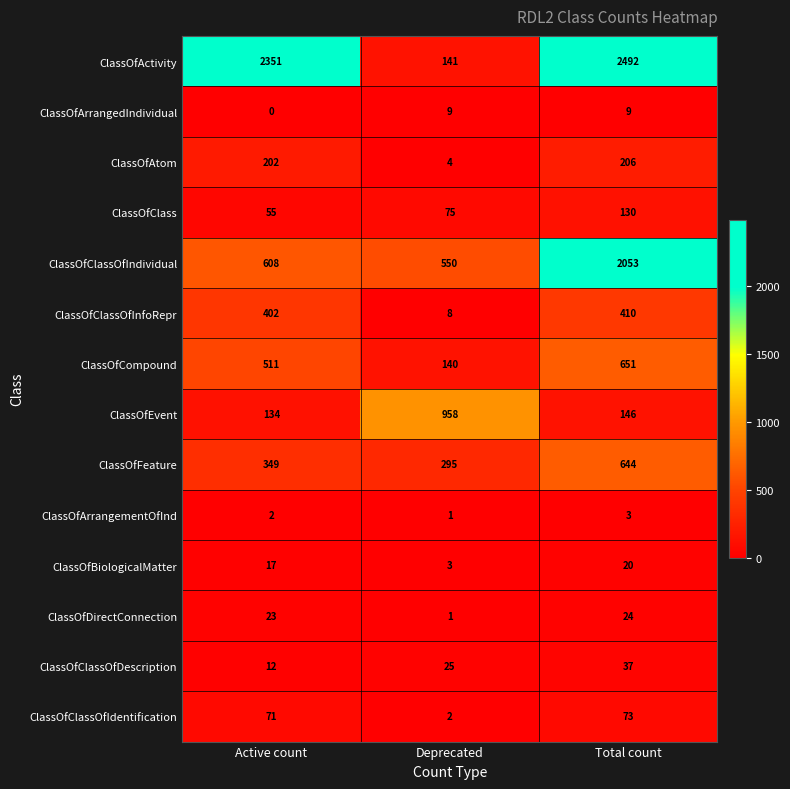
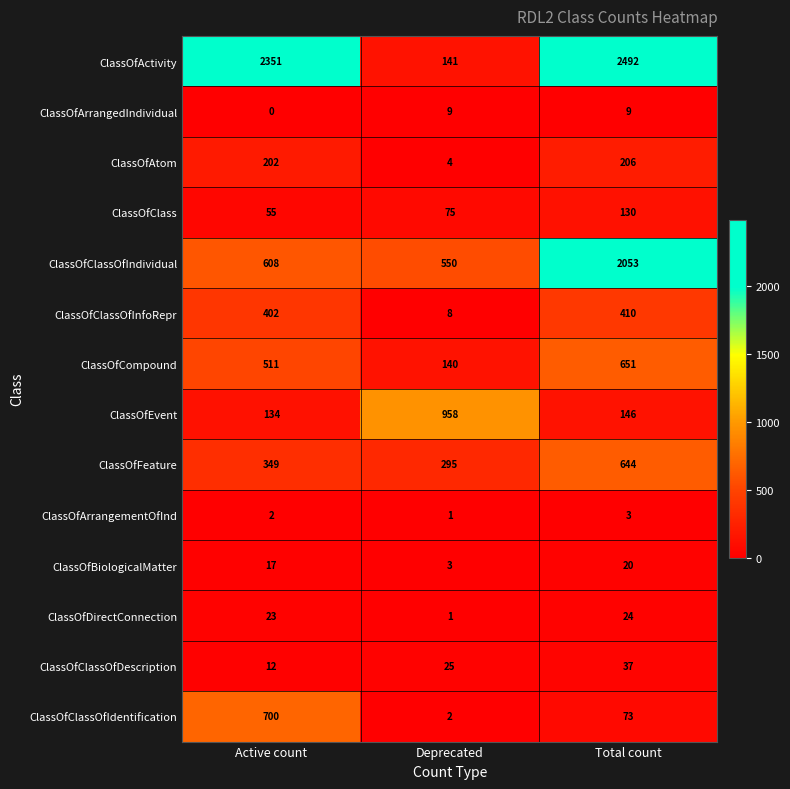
  {
    "ClassOfActivity": {
      "Active count": 2351,
      "Deprecated": 141,
      "Total count": 2492
    },
    "ClassOfArrangedIndividual": {
      "Active count": 0,
      "Deprecated": 9,
      "Total count": 9
    },
    "ClassOfAtom": {
      "Active count": 202,
      "Deprecated": 4,
      "Total count": 206
    },
    "ClassOfClass": {
      "Active count": 55,
      "Deprecated": 75,
      "Total count": 130
    },
    "ClassOfClassOfIndividual": {
      "Active count": 608,
      "Deprecated": 550,
      "Total count": 2053
    },
    "ClassOfClassOfInfoRepr": {
      "Active count": 402,
      "Deprecated": 8,
      "Total count": 410
    },
    "ClassOfCompound": {
      "Active count": 511,
      "Deprecated": 140,
      "Total count": 651
    },
    "ClassOfEvent": {
      "Active count": 134,
      "Deprecated": 958,
      "Total count": 146
    },
    "ClassOfFeature": {
      "Active count": 349,
      "Deprecated": 295,
      "Total count": 644
    },
    "ClassOfArrangementOfInd": {
      "Active count": 2,
      "Deprecated": 1,
      "Total count": 3
    },
    "ClassOfBiologicalMatter": {
      "Active count": 17,
      "Deprecated": 3,
      "Total count": 20
    },
    "ClassOfDirectConnection": {
      "Active count": 23,
      "Deprecated": 1,
      "Total count": 24
    },
    "ClassOfClassOfDescription": {
      "Active count": 12,
      "Deprecated": 25,
      "Total count": 37
    },
    "ClassOfClassOfIdentification": {
-     "Active count": 71,
+     "Active count": 700,
      "Deprecated": 2,
      "Total count": 73
    }
  }
